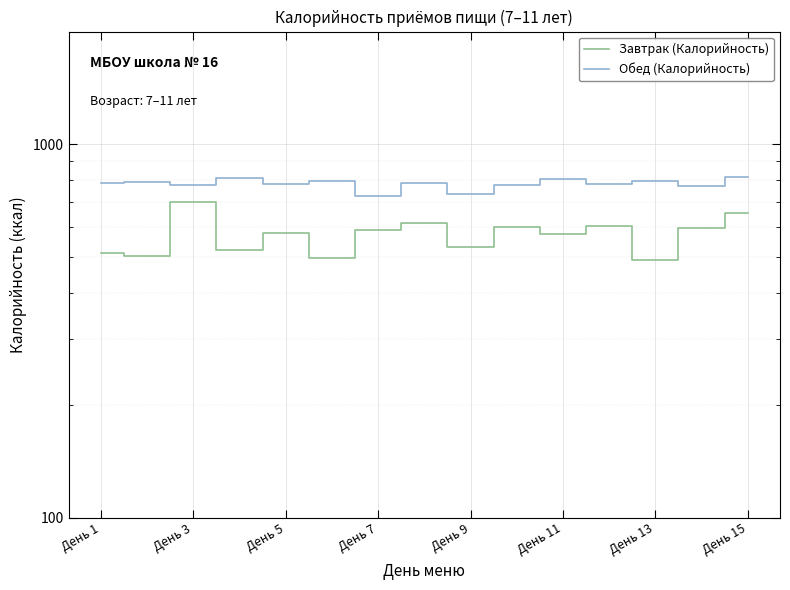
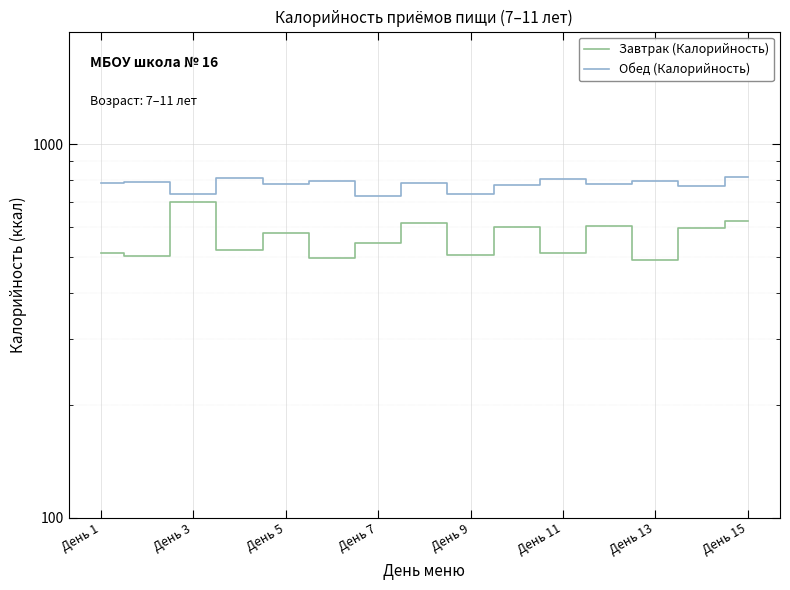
  {
    "Завтрак (Калорийность)": {
      "День 1": 510,
      "День 3": 700,
      "День 5": 580,
-     "День 7": 590,
-     "День 9": 530,
-     "День 11": 570,
+     "День 7": 540,
+     "День 9": 510,
+     "День 11": 510,
      "День 13": 490,
-     "День 15": 660
+     "День 15": 620
    },
    "Обед (Калорийность)": {
      "День 1": 790,
-     "День 3": 780,
+     "День 3": 730,
      "День 5": 780,
      "День 7": 730,
      "День 9": 740,
      "День 11": 810,
      "День 13": 800,
      "День 15": 820
    }
  }
